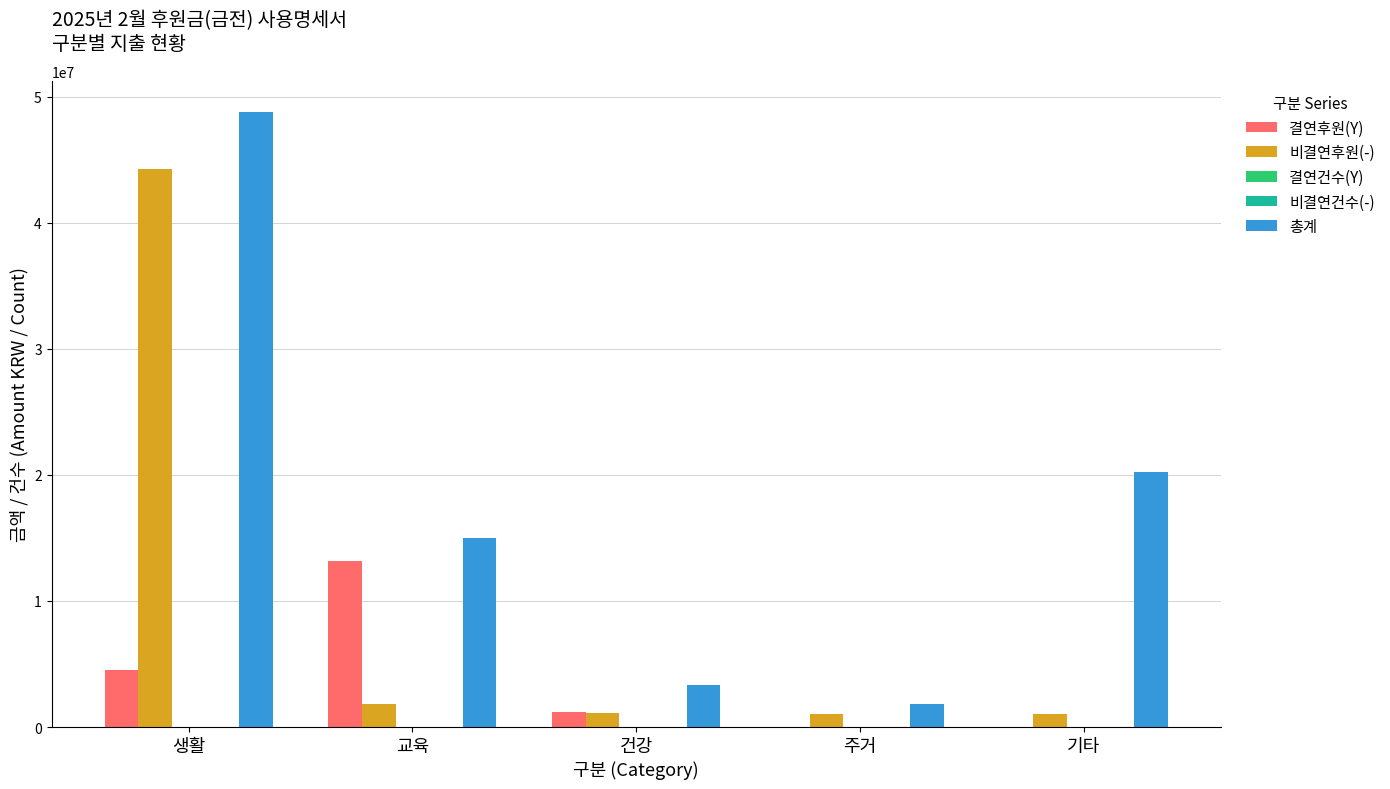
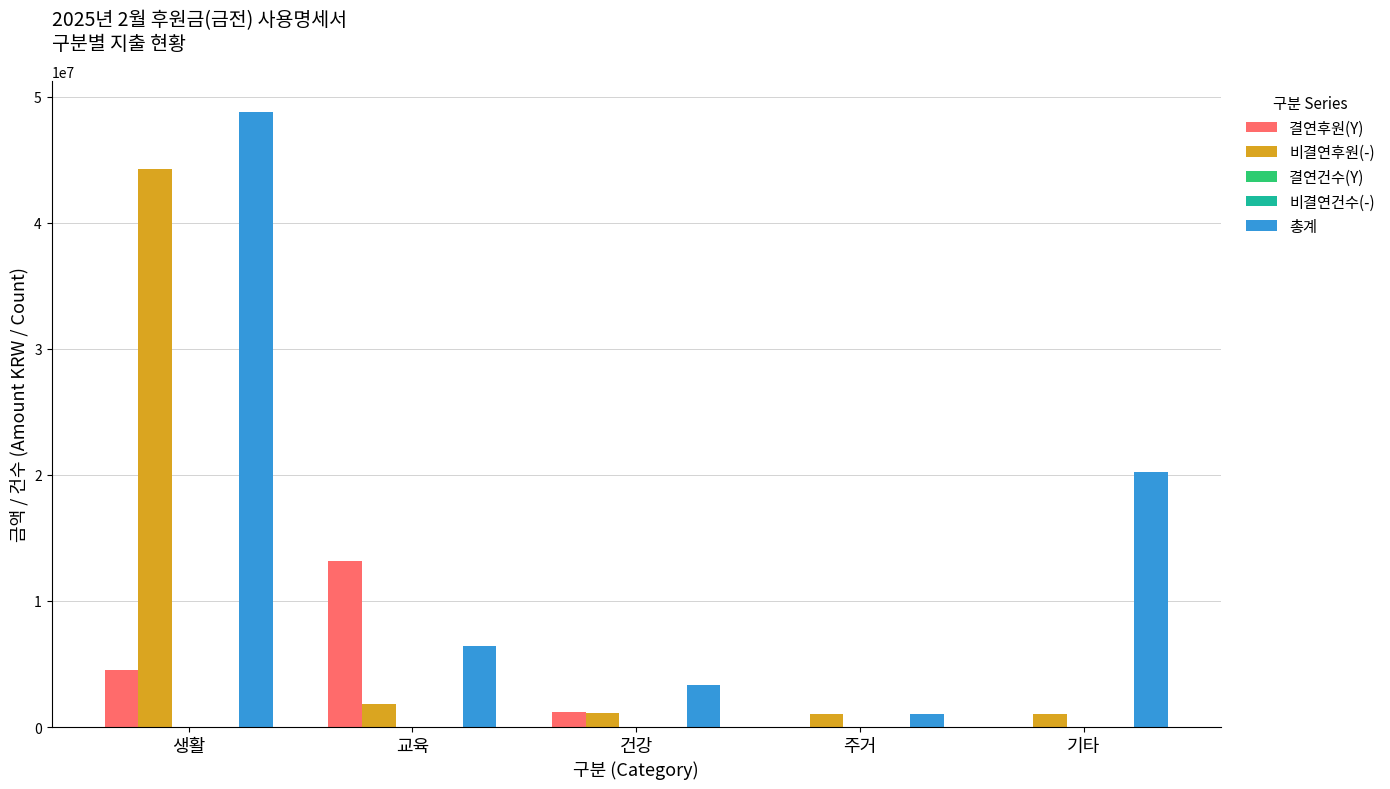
  {
    "결연후원(Y)": {
      "생활": 4600000,
      "교육": 13200000,
      "건강": 1200000,
      "주거": 0,
      "기타": 0
    },
    "비결연후원(-)": {
      "생활": 44200000,
      "교육": 1800000,
      "건강": 1100000,
      "주거": 1100000,
      "기타": 1100000
    },
    "총계": {
      "생활": 48800000,
-     "교육": 15000000,
+     "교육": 6400000,
      "건강": 3300000,
-     "주거": 1800000,
+     "주거": 1100000,
      "기타": 20200000
    }
  }
